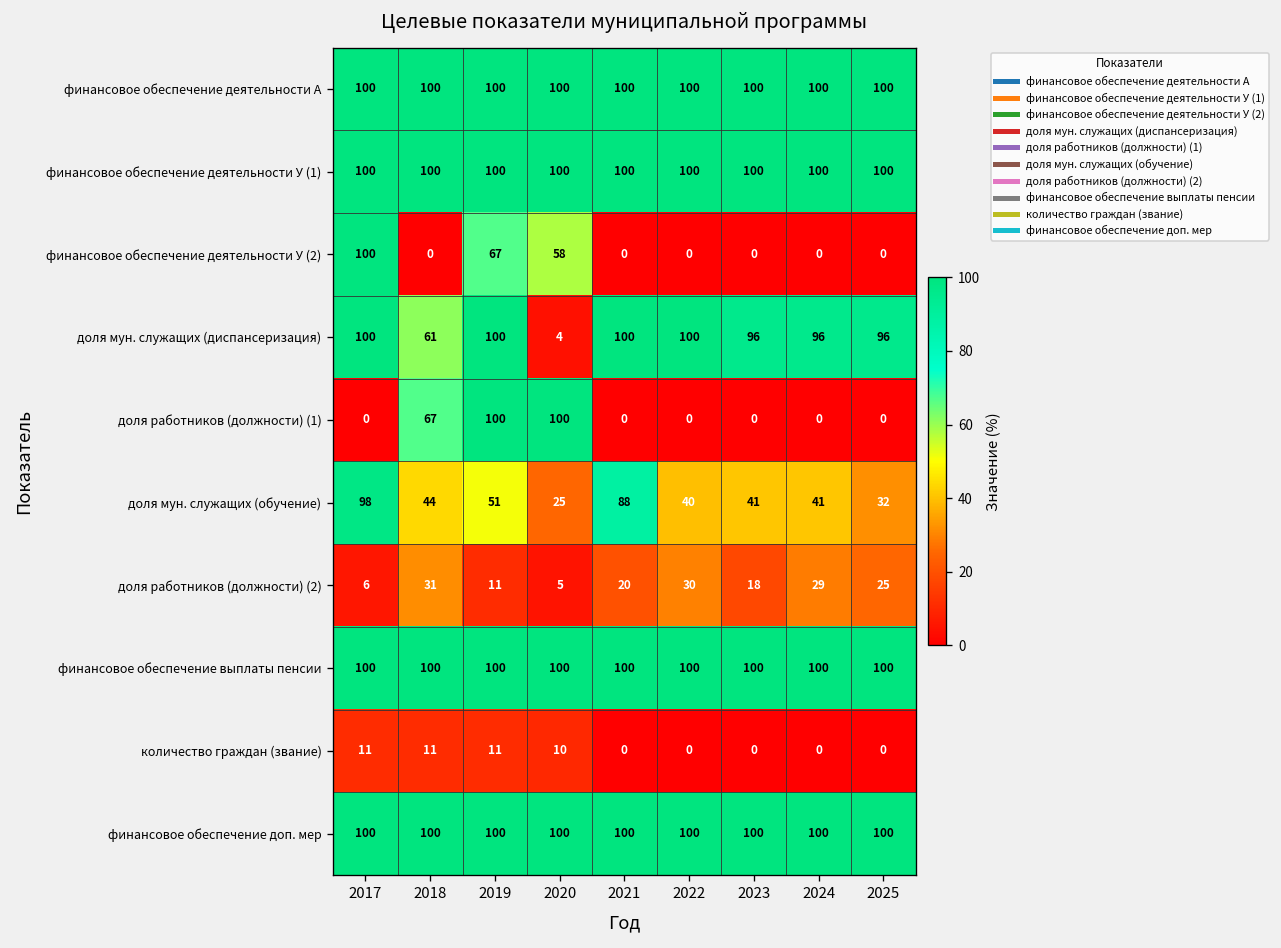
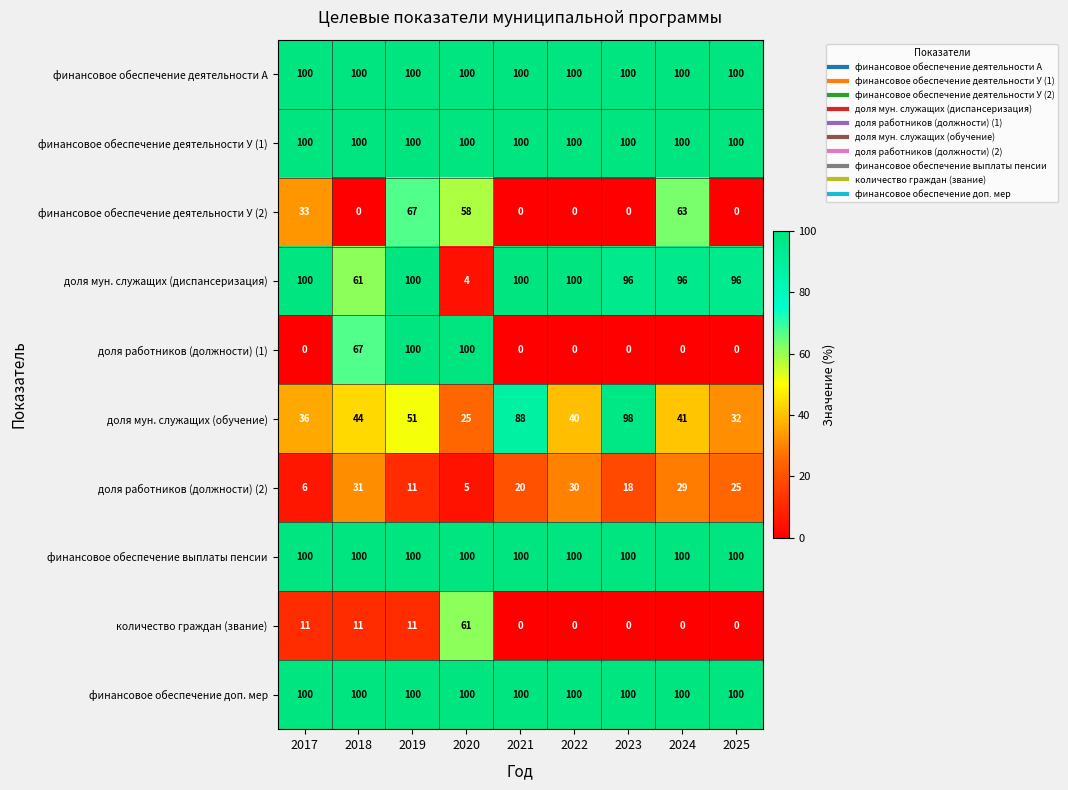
  {
    "финансовое обеспечение деятельности А": {
      "2017": 100,
      "2018": 100,
      "2019": 100,
      "2020": 100,
      "2021": 100,
      "2022": 100,
      "2023": 100,
      "2024": 100,
      "2025": 100
    },
    "финансовое обеспечение деятельности У (1)": {
      "2017": 100,
      "2018": 100,
      "2019": 100,
      "2020": 100,
      "2021": 100,
      "2022": 100,
      "2023": 100,
      "2024": 100,
      "2025": 100
    },
    "финансовое обеспечение деятельности У (2)": {
-     "2017": 100,
+     "2017": 33,
      "2018": 0,
      "2019": 67,
      "2020": 58,
      "2021": 0,
      "2022": 0,
      "2023": 0,
-     "2024": 0,
+     "2024": 63,
      "2025": 0
    },
    "доля мун. служащих (диспансеризация)": {
      "2017": 100,
      "2018": 61,
      "2019": 100,
      "2020": 4,
      "2021": 100,
      "2022": 100,
      "2023": 96,
      "2024": 96,
      "2025": 96
    },
    "доля работников (должности) (1)": {
      "2017": 0,
      "2018": 67,
      "2019": 100,
      "2020": 100,
      "2021": 0,
      "2022": 0,
      "2023": 0,
      "2024": 0,
      "2025": 0
    },
    "доля мун. служащих (обучение)": {
-     "2017": 98,
+     "2017": 36,
      "2018": 44,
      "2019": 51,
      "2020": 25,
      "2021": 88,
      "2022": 40,
-     "2023": 41,
+     "2023": 98,
      "2024": 41,
      "2025": 32
    },
    "доля работников (должности) (2)": {
      "2017": 6,
      "2018": 31,
      "2019": 11,
      "2020": 5,
      "2021": 20,
      "2022": 30,
      "2023": 18,
      "2024": 29,
      "2025": 25
    },
    "финансовое обеспечение выплаты пенсии": {
      "2017": 100,
      "2018": 100,
      "2019": 100,
      "2020": 100,
      "2021": 100,
      "2022": 100,
      "2023": 100,
      "2024": 100,
      "2025": 100
    },
    "количество граждан (звание)": {
      "2017": 11,
      "2018": 11,
      "2019": 11,
-     "2020": 10,
+     "2020": 61,
      "2021": 0,
      "2022": 0,
      "2023": 0,
      "2024": 0,
      "2025": 0
    },
    "финансовое обеспечение доп. мер": {
      "2017": 100,
      "2018": 100,
      "2019": 100,
      "2020": 100,
      "2021": 100,
      "2022": 100,
      "2023": 100,
      "2024": 100,
      "2025": 100
    }
  }
